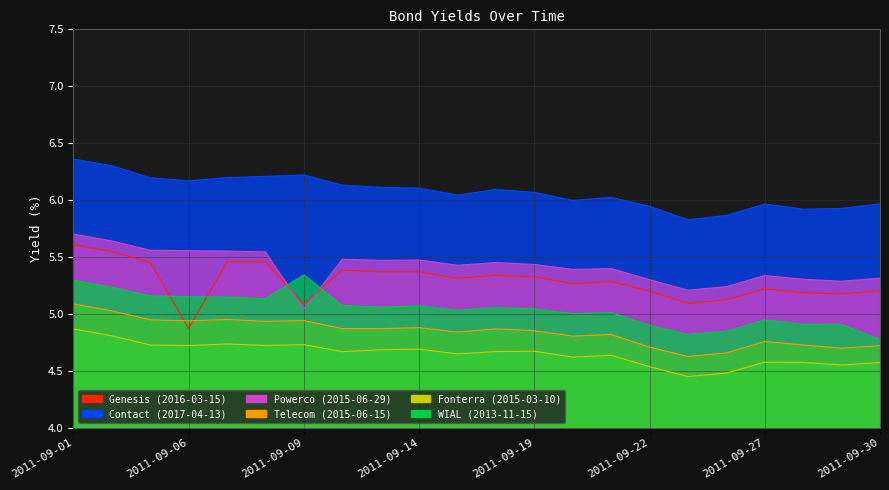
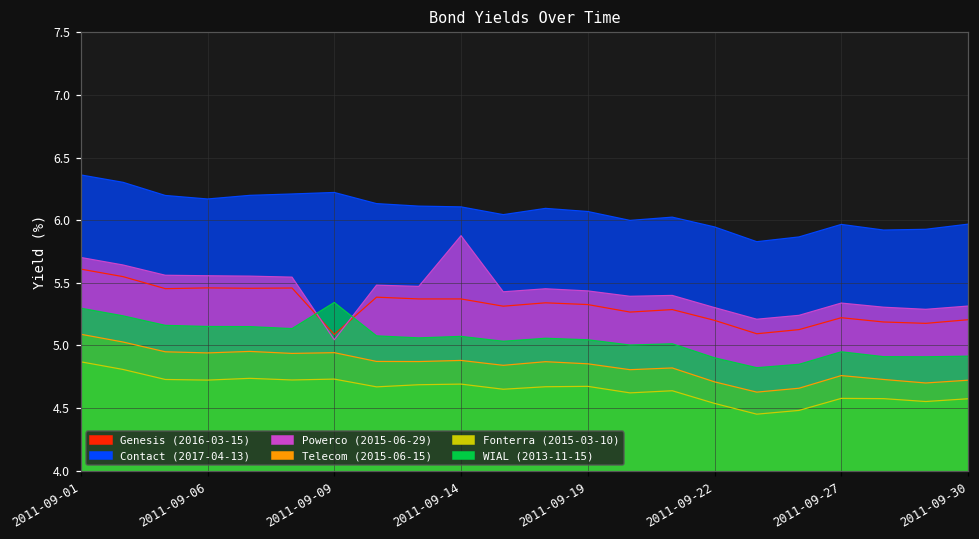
  {
    "Genesis (2016-03-15)": {
      "2011-09-01": 5.61,
-     "2011-09-06": 4.87,
+     "2011-09-06": 5.46,
      "2011-09-09": 5.09,
      "2011-09-14": 5.37,
      "2011-09-19": 5.33,
      "2011-09-22": 5.20,
      "2011-09-27": 5.22,
      "2011-09-30": 5.21
    },
    "Contact (2017-04-13)": {
      "2011-09-01": 6.36,
      "2011-09-06": 6.17,
      "2011-09-09": 6.22,
      "2011-09-14": 6.11,
      "2011-09-19": 6.07,
      "2011-09-22": 5.95,
      "2011-09-27": 5.97,
      "2011-09-30": 5.97
    },
    "Powerco (2015-06-29)": {
      "2011-09-01": 5.70,
      "2011-09-06": 5.56,
      "2011-09-09": 5.05,
-     "2011-09-14": 5.47,
+     "2011-09-14": 5.88,
      "2011-09-19": 5.44,
      "2011-09-22": 5.30,
      "2011-09-27": 5.34,
      "2011-09-30": 5.31
    },
    "Telecom (2015-06-15)": {
      "2011-09-01": 5.09,
      "2011-09-06": 4.94,
      "2011-09-09": 4.94,
      "2011-09-14": 4.88,
      "2011-09-19": 4.85,
      "2011-09-22": 4.71,
      "2011-09-27": 4.76,
      "2011-09-30": 4.72
    },
    "Fonterra (2015-03-10)": {
      "2011-09-01": 4.87,
      "2011-09-06": 4.72,
      "2011-09-09": 4.73,
      "2011-09-14": 4.69,
      "2011-09-19": 4.67,
      "2011-09-22": 4.54,
      "2011-09-27": 4.58,
      "2011-09-30": 4.57
    },
    "WIAL (2013-11-15)": {
      "2011-09-01": 5.30,
      "2011-09-06": 5.15,
      "2011-09-09": 5.34,
      "2011-09-14": 5.07,
      "2011-09-19": 5.05,
      "2011-09-22": 4.90,
      "2011-09-27": 4.95,
-     "2011-09-30": 4.78
+     "2011-09-30": 4.91
    }
  }
